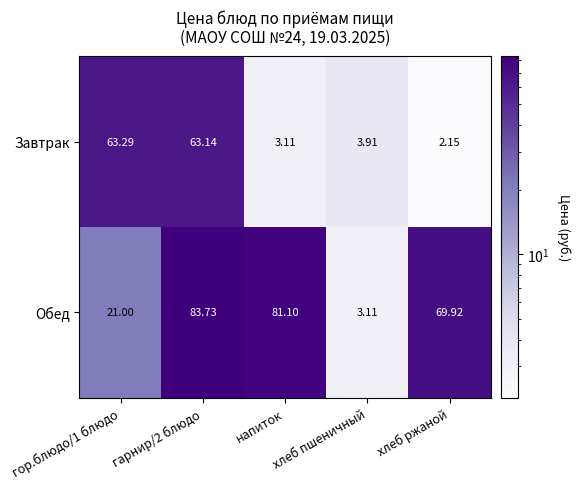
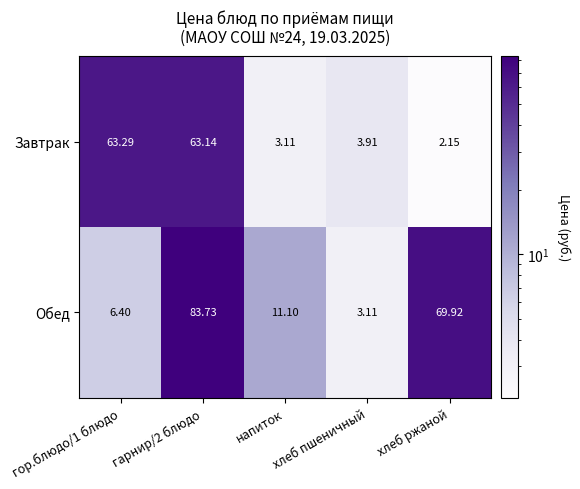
  {
    "Завтрак": {
      "гор.блюдо/1 блюдо": 63.29,
      "гарнир/2 блюдо": 63.14,
      "напиток": 3.11,
      "хлеб пшеничный": 3.91,
      "хлеб ржаной": 2.15
    },
    "Обед": {
-     "гор.блюдо/1 блюдо": 21.00,
+     "гор.блюдо/1 блюдо": 6.40,
      "гарнир/2 блюдо": 83.73,
-     "напиток": 81.10,
+     "напиток": 11.10,
      "хлеб пшеничный": 3.11,
      "хлеб ржаной": 69.92
    }
  }
